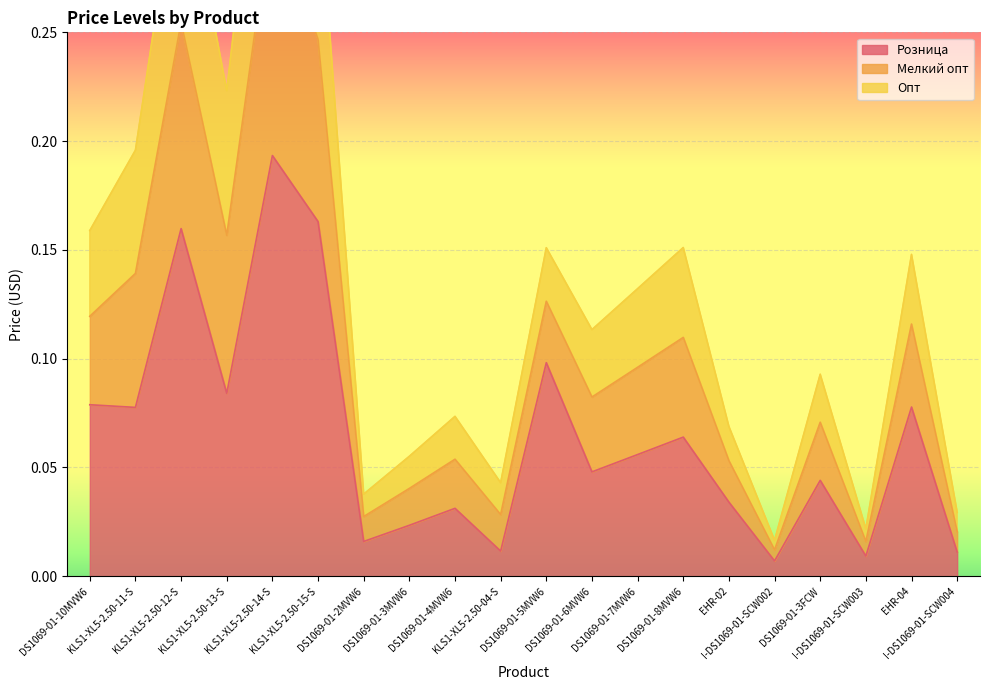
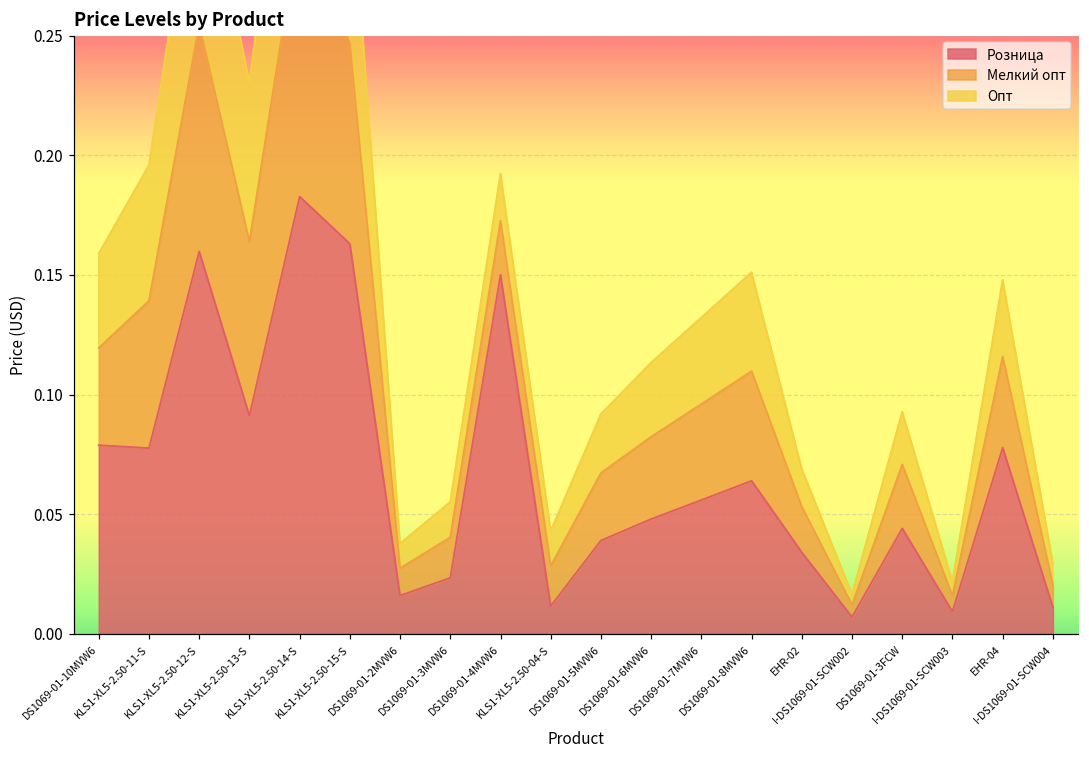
  {
    "Розница": {
      "DS1069-01-10MVW6": 0.079,
      "KLS1-XL5-2.50-11-S": 0.078,
      "KLS1-XL5-2.50-12-S": 0.160,
-     "KLS1-XL5-2.50-13-S": 0.084,
-     "KLS1-XL5-2.50-14-S": 0.193,
+     "KLS1-XL5-2.50-13-S": 0.091,
+     "KLS1-XL5-2.50-14-S": 0.183,
      "KLS1-XL5-2.50-15-S": 0.163,
      "DS1069-01-2MVW6": 0.016,
      "DS1069-01-3MVW6": 0.023,
-     "DS1069-01-4MVW6": 0.031,
+     "DS1069-01-4MVW6": 0.150,
      "KLS1-XL5-2.50-04-S": 0.012,
-     "DS1069-01-5MVW6": 0.098,
+     "DS1069-01-5MVW6": 0.039,
      "DS1069-01-6MVW6": 0.048,
      "DS1069-01-7MVW6": 0.056,
      "DS1069-01-8MVW6": 0.064,
      "EHR-02": 0.034,
      "I-DS1069-01-SCW002": 0.007,
      "DS1069-01-3FCW": 0.044,
      "I-DS1069-01-SCW003": 0.009,
      "EHR-04": 0.078,
      "I-DS1069-01-SCW004": 0.011
    }
  }
